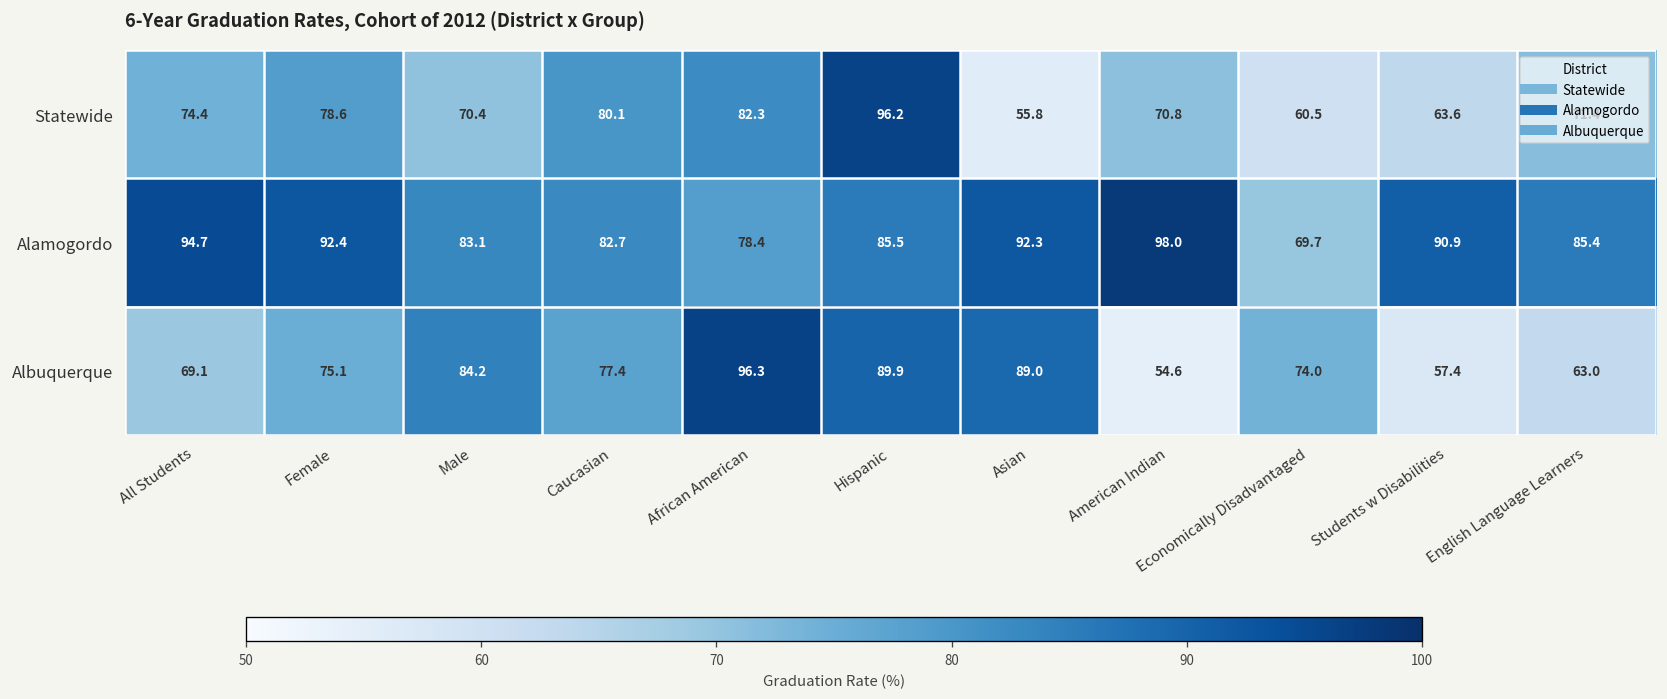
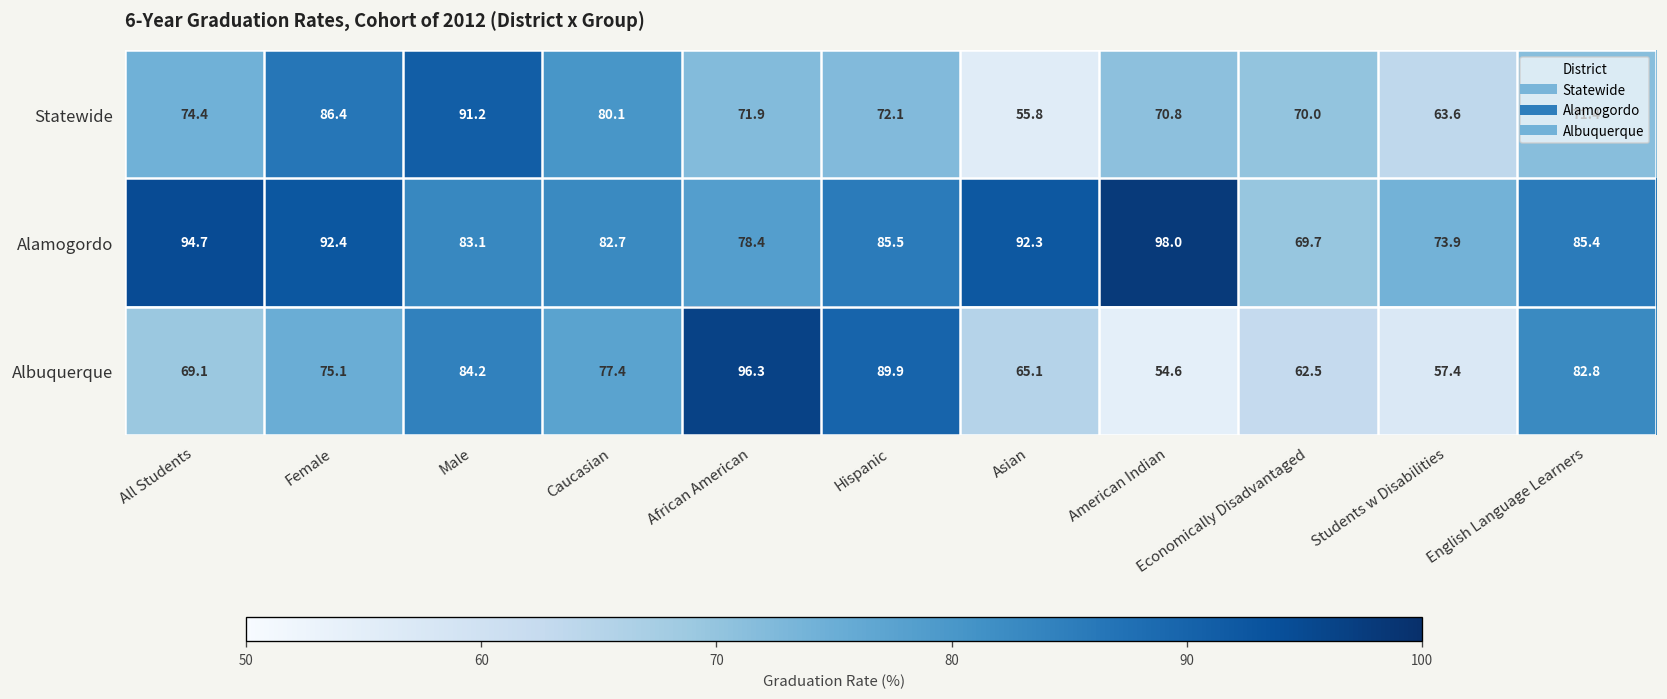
  {
    "Statewide": {
      "All Students": 74.4,
-     "Female": 78.6,
-     "Male": 70.4,
+     "Female": 86.4,
+     "Male": 91.2,
      "Caucasian": 80.1,
-     "African American": 82.3,
-     "Hispanic": 96.2,
+     "African American": 71.9,
+     "Hispanic": 72.1,
      "Asian": 55.8,
      "American Indian": 70.8,
-     "Economically Disadvantaged": 60.5,
+     "Economically Disadvantaged": 70.0,
      "Students w Disabilities": 63.6
    },
    "Alamogordo": {
      "All Students": 94.7,
      "Female": 92.4,
      "Male": 83.1,
      "Caucasian": 82.7,
      "African American": 78.4,
      "Hispanic": 85.5,
      "Asian": 92.3,
      "American Indian": 98.0,
      "Economically Disadvantaged": 69.7,
-     "Students w Disabilities": 90.9,
+     "Students w Disabilities": 73.9,
      "English Language Learners": 85.4
    },
    "Albuquerque": {
      "All Students": 69.1,
      "Female": 75.1,
      "Male": 84.2,
      "Caucasian": 77.4,
      "African American": 96.3,
      "Hispanic": 89.9,
-     "Asian": 89.0,
+     "Asian": 65.1,
      "American Indian": 54.6,
-     "Economically Disadvantaged": 74.0,
+     "Economically Disadvantaged": 62.5,
      "Students w Disabilities": 57.4,
-     "English Language Learners": 63.0
+     "English Language Learners": 82.8
    }
  }
